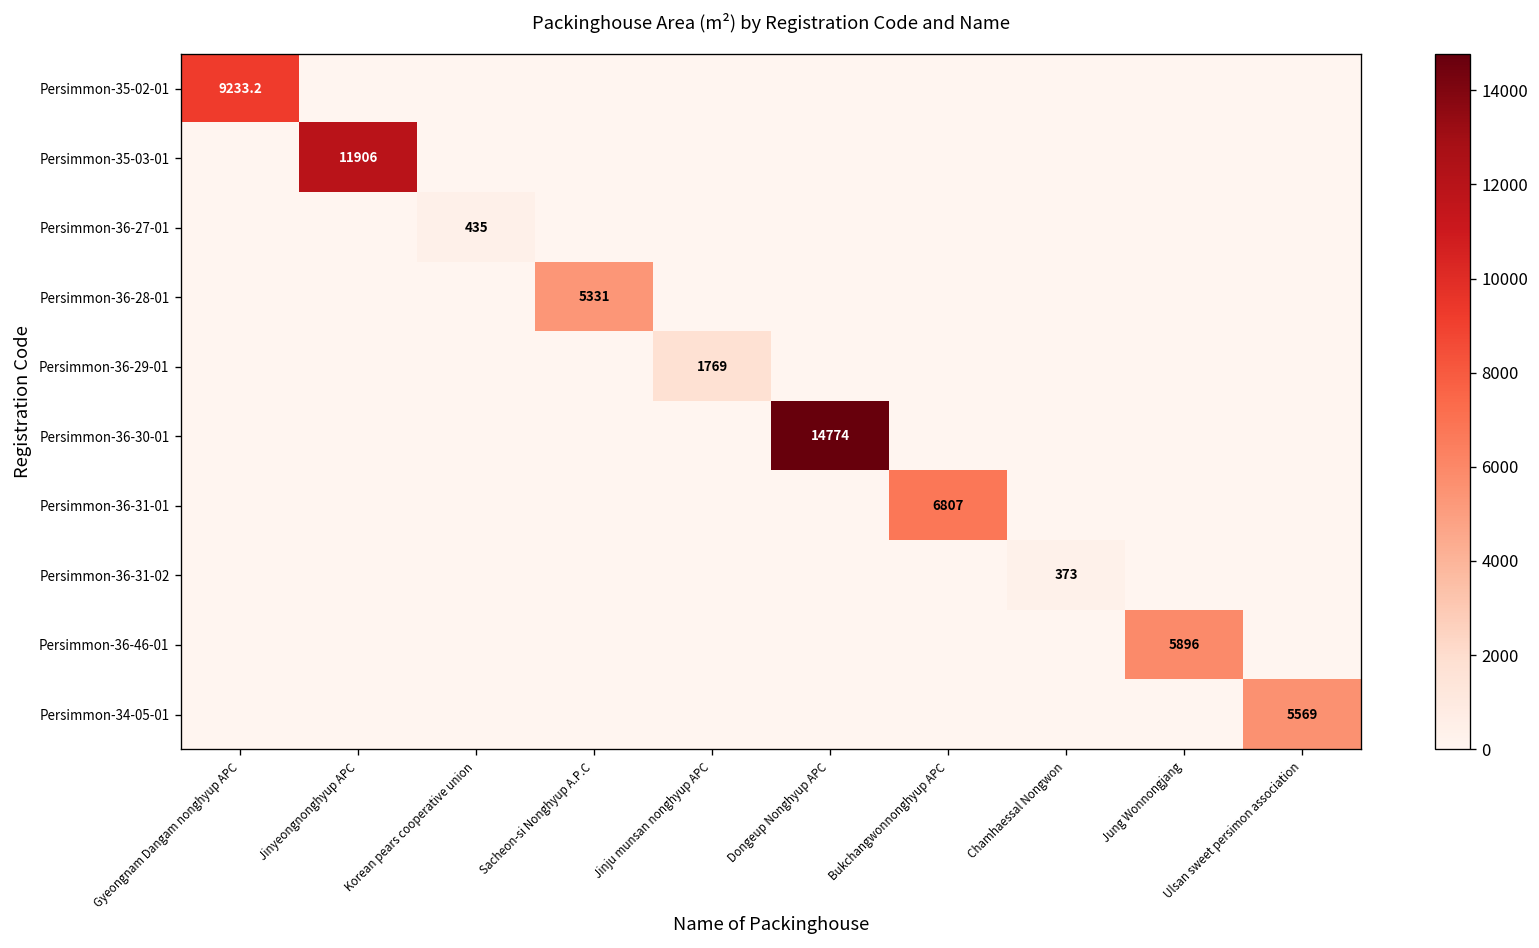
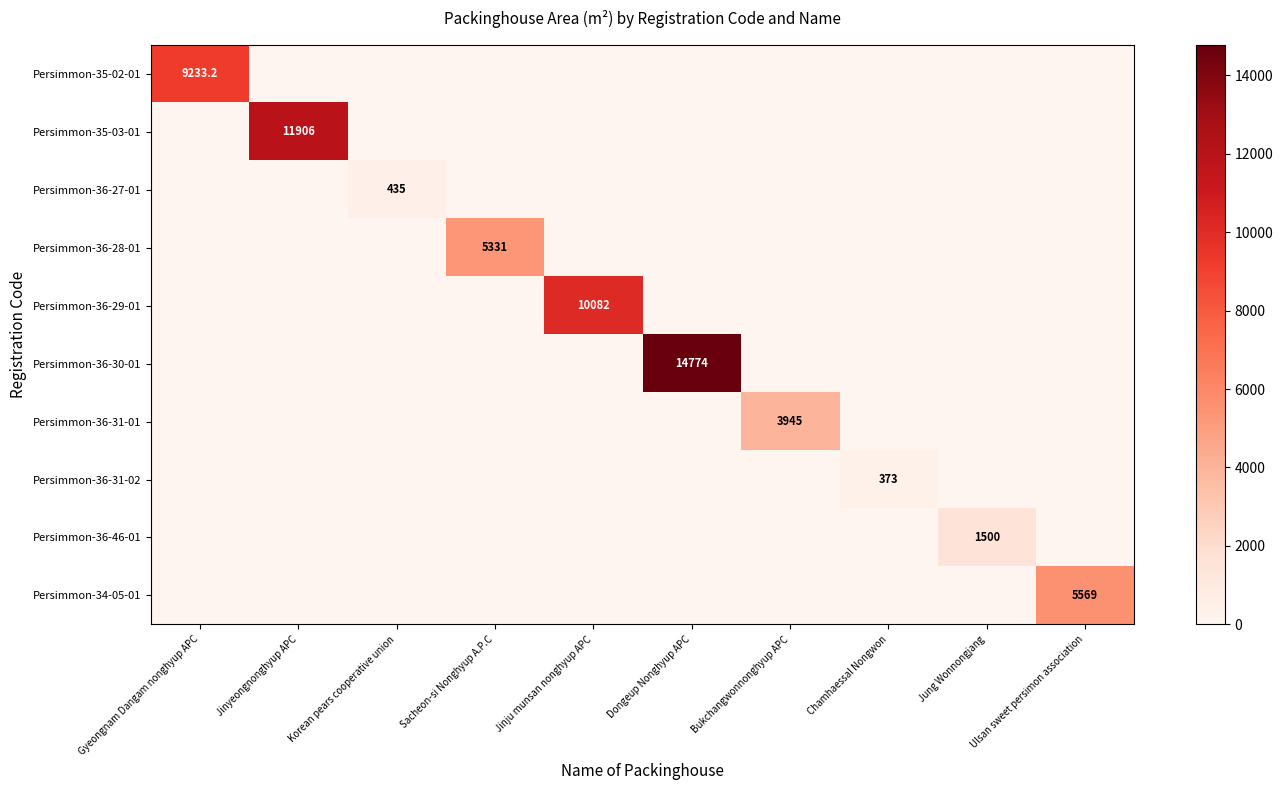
  {
    "Persimmon-35-02-01": {
      "Gyeongnam Dangam nonghyup APC": 9233.2
    },
    "Persimmon-35-03-01": {
      "Jinyeongnonghyup APC": 11906
    },
    "Persimmon-36-27-01": {
      "Korean pears cooperative union": 435
    },
    "Persimmon-36-28-01": {
      "Sacheon-si Nonghyup A.P.C": 5331
    },
    "Persimmon-36-29-01": {
-     "Jinju munsan nonghyup APC": 1769
+     "Jinju munsan nonghyup APC": 10082
    },
    "Persimmon-36-30-01": {
      "Dongeup Nonghyup APC": 14774
    },
    "Persimmon-36-31-01": {
-     "Bukchangwonnonghyup APC": 6807
+     "Bukchangwonnonghyup APC": 3945
    },
    "Persimmon-36-31-02": {
      "Chamhaessal Nongwon": 373
    },
    "Persimmon-36-46-01": {
-     "Jung Wonnongjang": 5896
+     "Jung Wonnongjang": 1500
    },
    "Persimmon-34-05-01": {
      "Ulsan sweet persimon association": 5569
    }
  }
